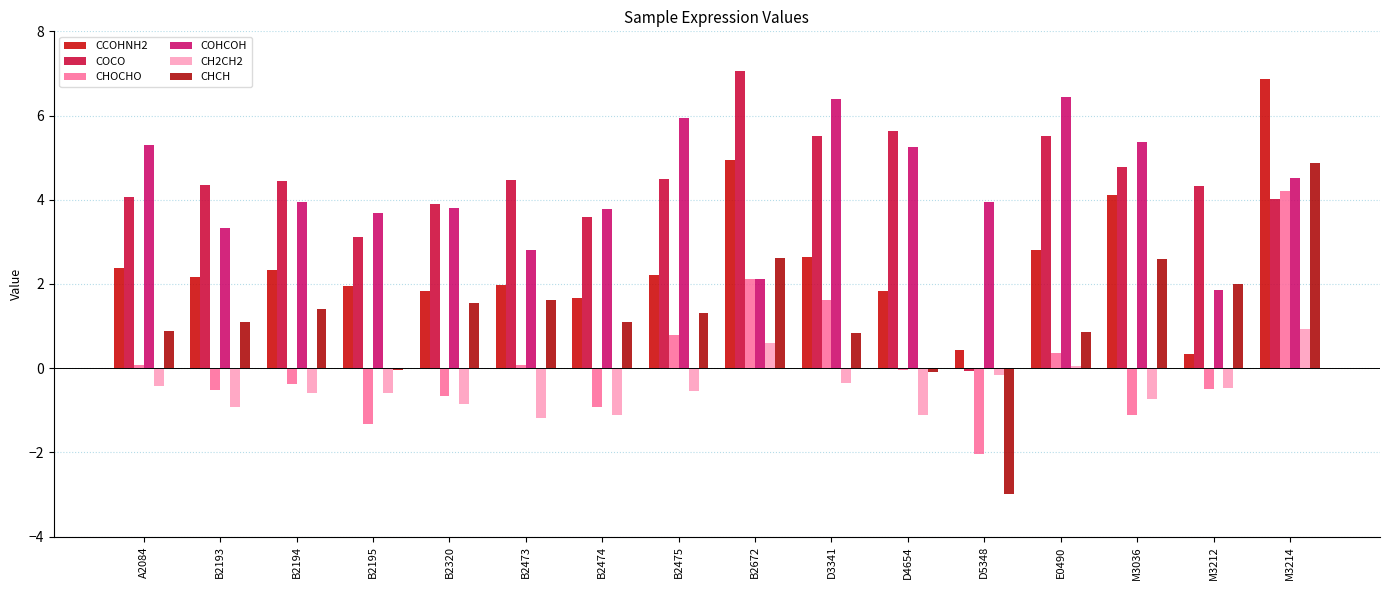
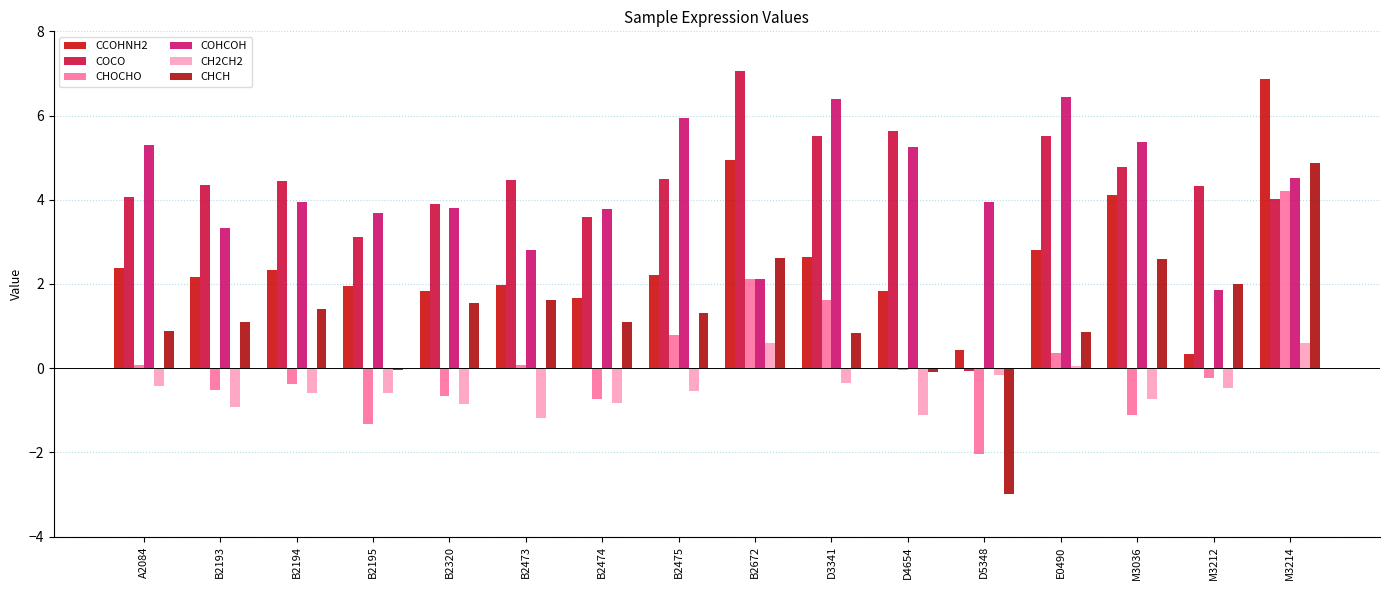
  {
    "CHOCHO": {
      "A2084": 0.1,
      "B2193": -0.5,
      "B2194": -0.4,
      "B2195": -1.3,
      "B2320": -0.7,
      "B2473": 0.1,
-     "B2474": -0.9,
+     "B2474": -0.7,
      "B2475": 0.8,
      "B2672": 2.1,
      "D3341": 1.6,
      "D5348": -2.1,
      "E0490": 0.4,
      "M3036": -1.1,
-     "M3212": -0.5,
+     "M3212": -0.2,
      "M3214": 4.2
    },
    "CH2CH2": {
      "A2084": -0.4,
      "B2193": -0.9,
      "B2194": -0.6,
      "B2195": -0.6,
      "B2320": -0.9,
      "B2473": -1.2,
-     "B2474": -1.1,
+     "B2474": -0.8,
      "B2475": -0.5,
      "B2672": 0.6,
      "D3341": -0.3,
      "D4654": -1.1,
      "D5348": -0.2,
      "M3036": -0.7,
      "M3212": -0.5,
-     "M3214": 0.9
+     "M3214": 0.6
    }
  }
